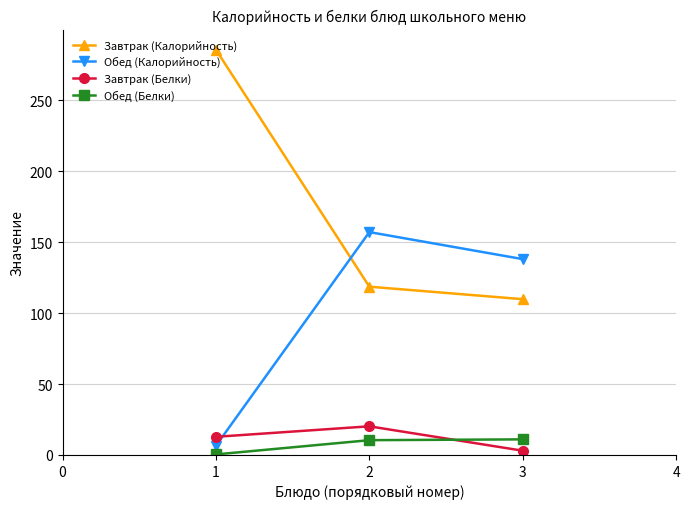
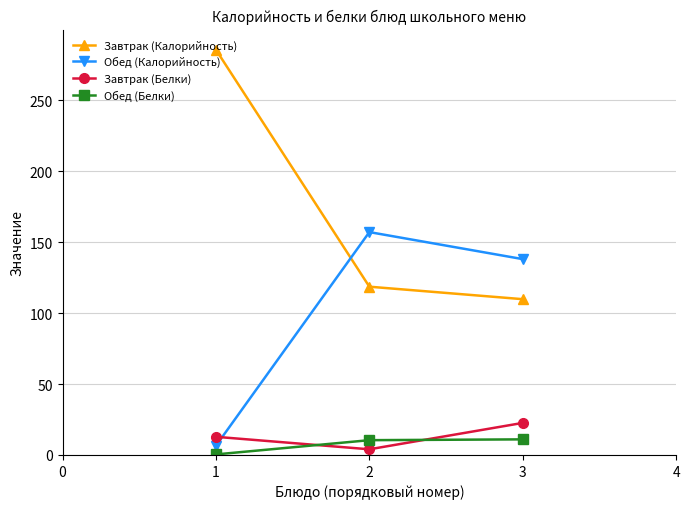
  {
    "Завтрак (Калорийность)": {
      "1": 286,
      "2": 119,
      "3": 110
    },
    "Обед (Калорийность)": {
      "1": 7,
      "2": 157,
      "3": 138
    },
    "Завтрак (Белки)": {
      "1": 13,
-     "2": 20,
-     "3": 3
+     "2": 4,
+     "3": 23
    },
    "Обед (Белки)": {
      "1": 0,
      "2": 10,
      "3": 11
    }
  }
